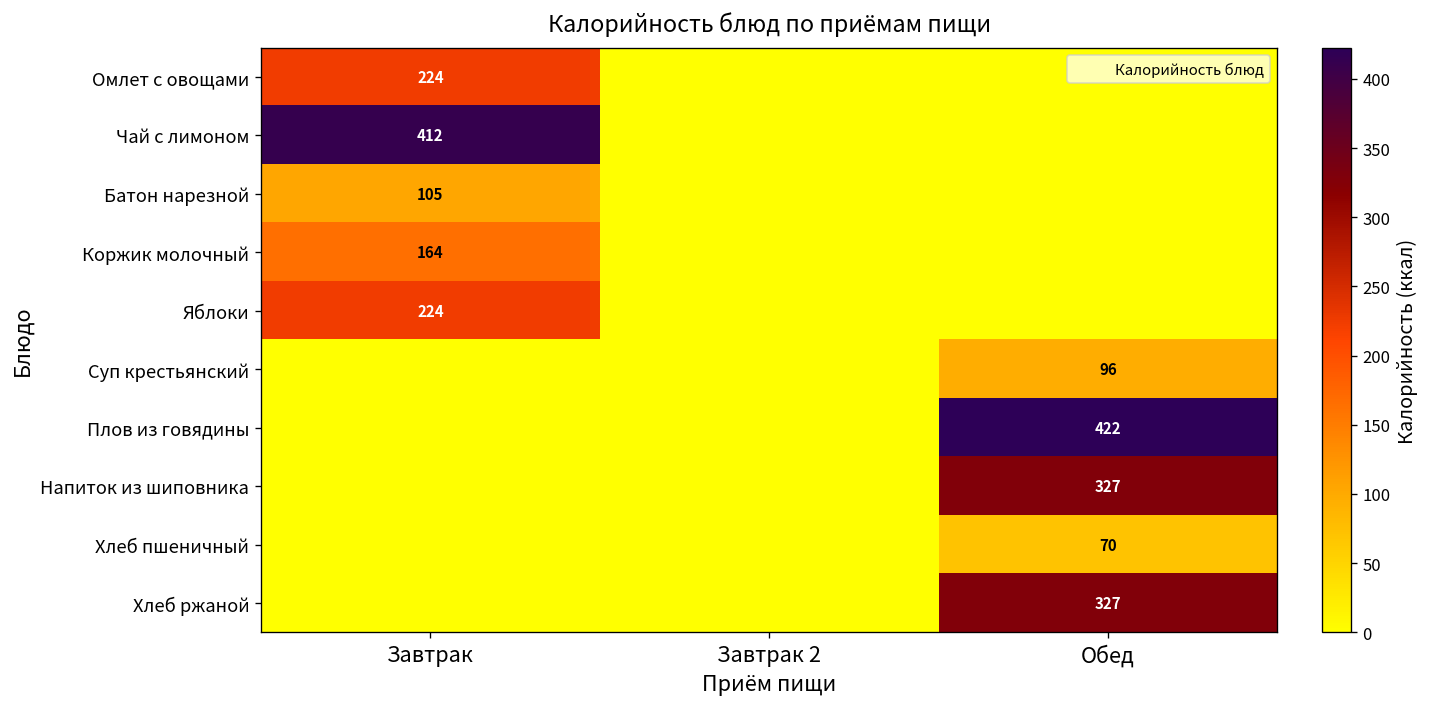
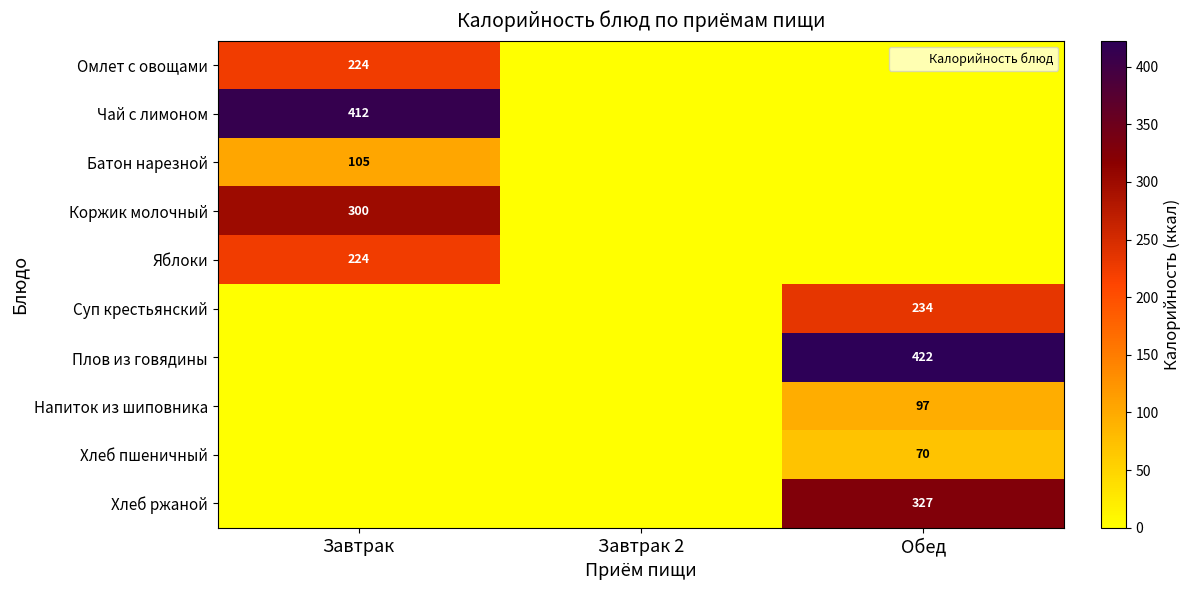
  {
    "Омлет с овощами": {
      "Завтрак": 224
    },
    "Чай с лимоном": {
      "Завтрак": 412
    },
    "Батон нарезной": {
      "Завтрак": 105
    },
    "Коржик молочный": {
-     "Завтрак": 164
+     "Завтрак": 300
    },
    "Яблоки": {
      "Завтрак": 224
    },
    "Суп крестьянский": {
-     "Обед": 96
+     "Обед": 234
    },
    "Плов из говядины": {
      "Обед": 422
    },
    "Напиток из шиповника": {
-     "Обед": 327
+     "Обед": 97
    },
    "Хлеб пшеничный": {
      "Обед": 70
    },
    "Хлеб ржаной": {
      "Обед": 327
    }
  }
